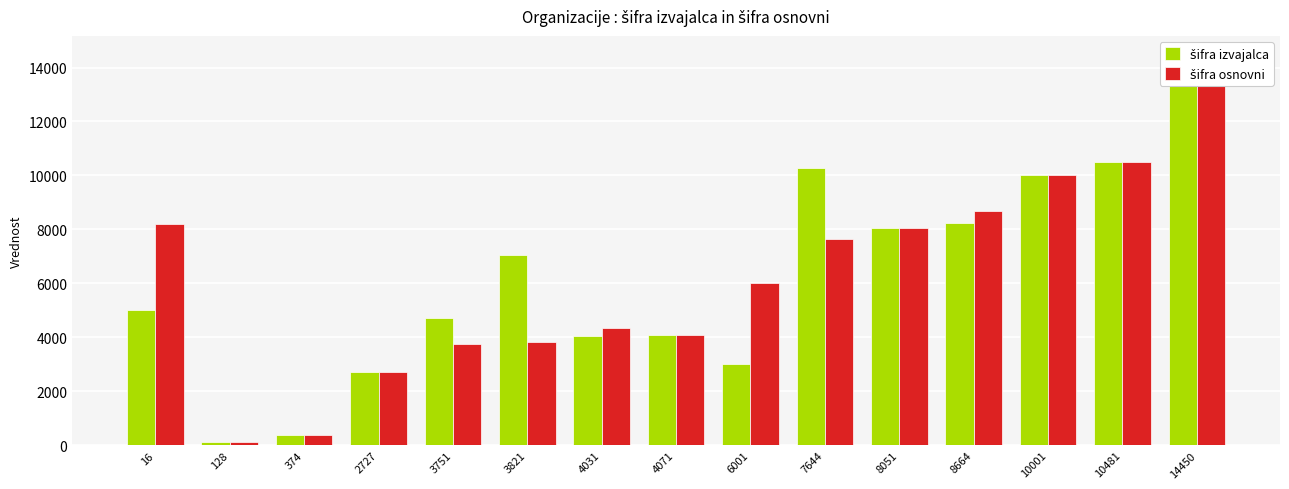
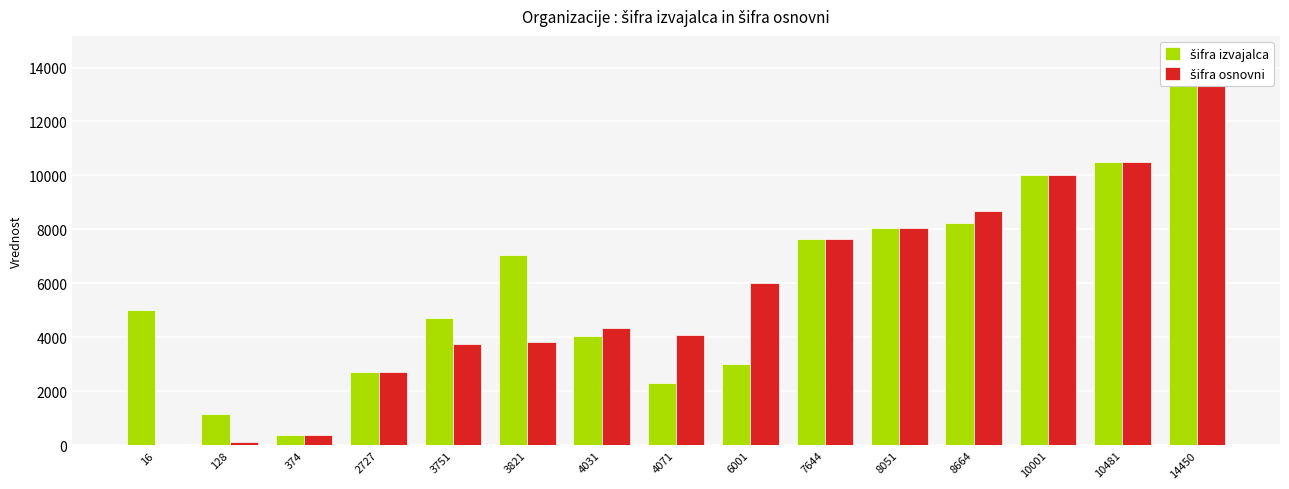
  {
    "šifra izvajalca": {
      "16": 5000,
-     "128": 100,
+     "128": 1200,
      "374": 400,
      "2727": 2700,
      "3751": 4700,
      "3821": 7100,
      "4031": 4000,
-     "4071": 4100,
+     "4071": 2300,
      "6001": 3000,
-     "7644": 10300,
+     "7644": 7600,
      "8051": 8100,
      "8664": 8200,
      "10001": 10000,
      "10481": 10500
    },
    "šifra osnovni": {
-     "16": 8200,
+     "16": 0,
      "128": 100,
      "374": 400,
      "2727": 2700,
      "3751": 3800,
      "3821": 3800,
      "4031": 4300,
      "4071": 4100,
      "6001": 6000,
      "7644": 7600,
      "8051": 8100,
      "8664": 8700,
      "10001": 10000,
      "10481": 10500
    }
  }
